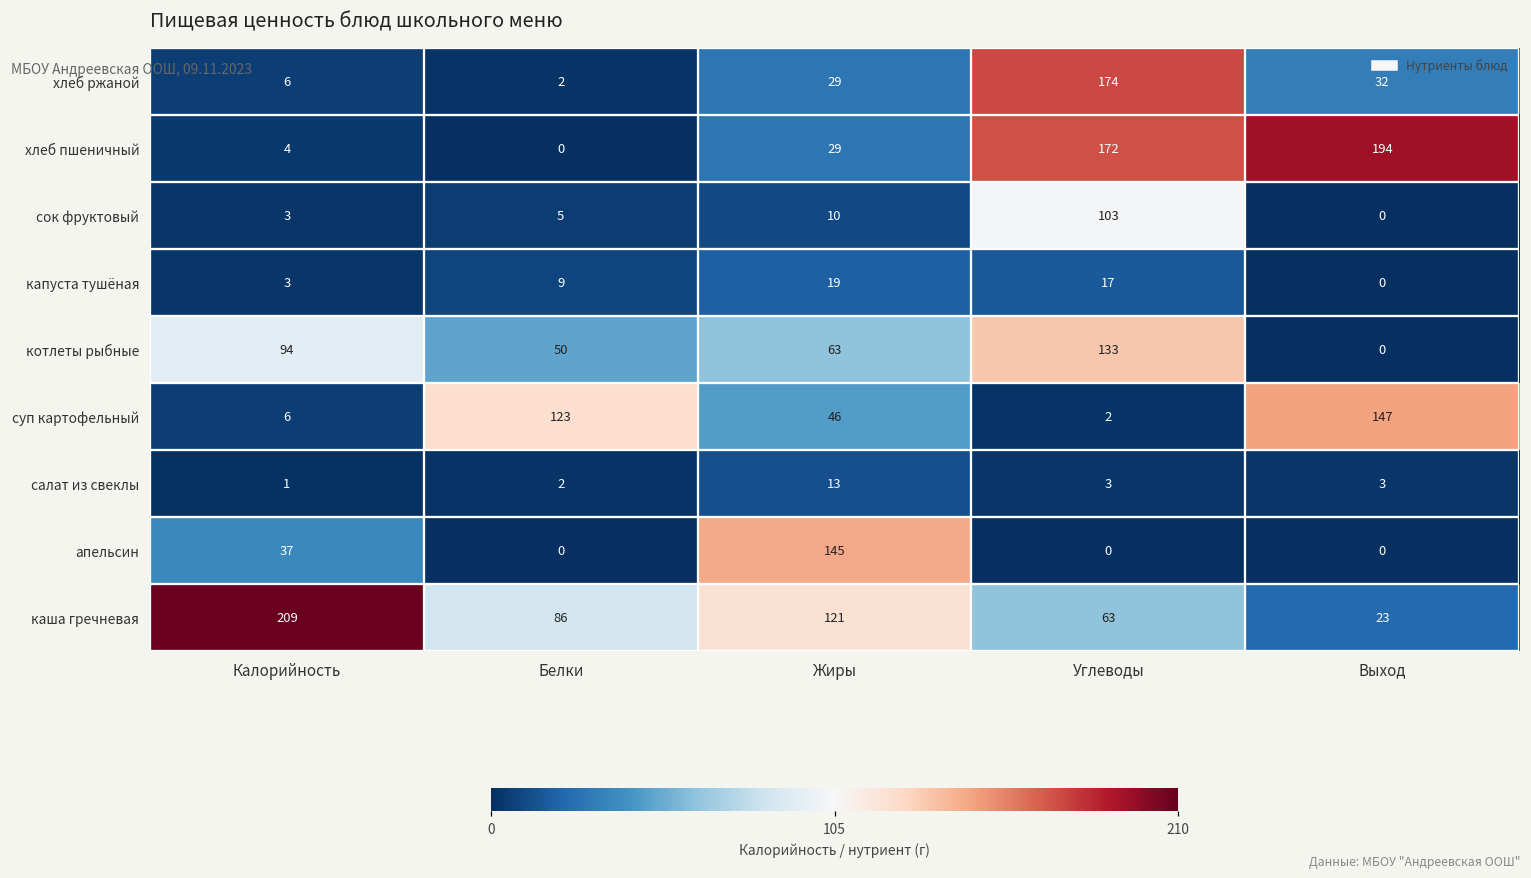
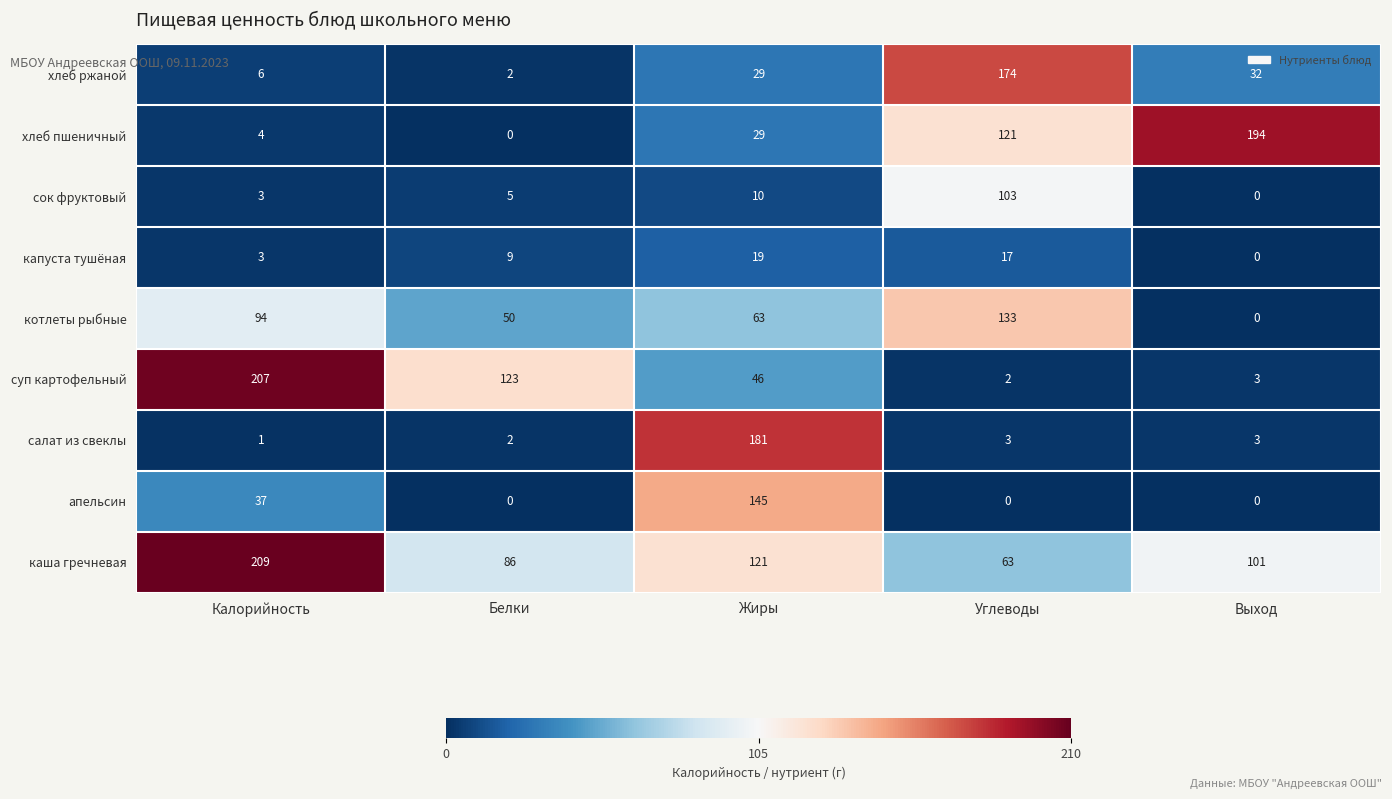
  {
    "хлеб ржаной": {
      "Калорийность": 6,
      "Белки": 2,
      "Жиры": 29,
      "Углеводы": 174
    },
    "хлеб пшеничный": {
      "Калорийность": 4,
      "Белки": 0,
      "Жиры": 29,
-     "Углеводы": 172,
+     "Углеводы": 121,
      "Выход": 194
    },
    "сок фруктовый": {
      "Калорийность": 3,
      "Белки": 5,
      "Жиры": 10,
      "Углеводы": 103,
      "Выход": 0
    },
    "капуста тушёная": {
      "Калорийность": 3,
      "Белки": 9,
      "Жиры": 19,
      "Углеводы": 17,
      "Выход": 0
    },
    "котлеты рыбные": {
      "Калорийность": 94,
      "Белки": 50,
      "Жиры": 63,
      "Углеводы": 133,
      "Выход": 0
    },
    "суп картофельный": {
-     "Калорийность": 6,
+     "Калорийность": 207,
      "Белки": 123,
      "Жиры": 46,
      "Углеводы": 2,
-     "Выход": 147
+     "Выход": 3
    },
    "салат из свеклы": {
      "Калорийность": 1,
      "Белки": 2,
-     "Жиры": 13,
+     "Жиры": 181,
      "Углеводы": 3,
      "Выход": 3
    },
    "апельсин": {
      "Калорийность": 37,
      "Белки": 0,
      "Жиры": 145,
      "Углеводы": 0,
      "Выход": 0
    },
    "каша гречневая": {
      "Калорийность": 209,
      "Белки": 86,
      "Жиры": 121,
      "Углеводы": 63,
-     "Выход": 23
+     "Выход": 101
    }
  }
